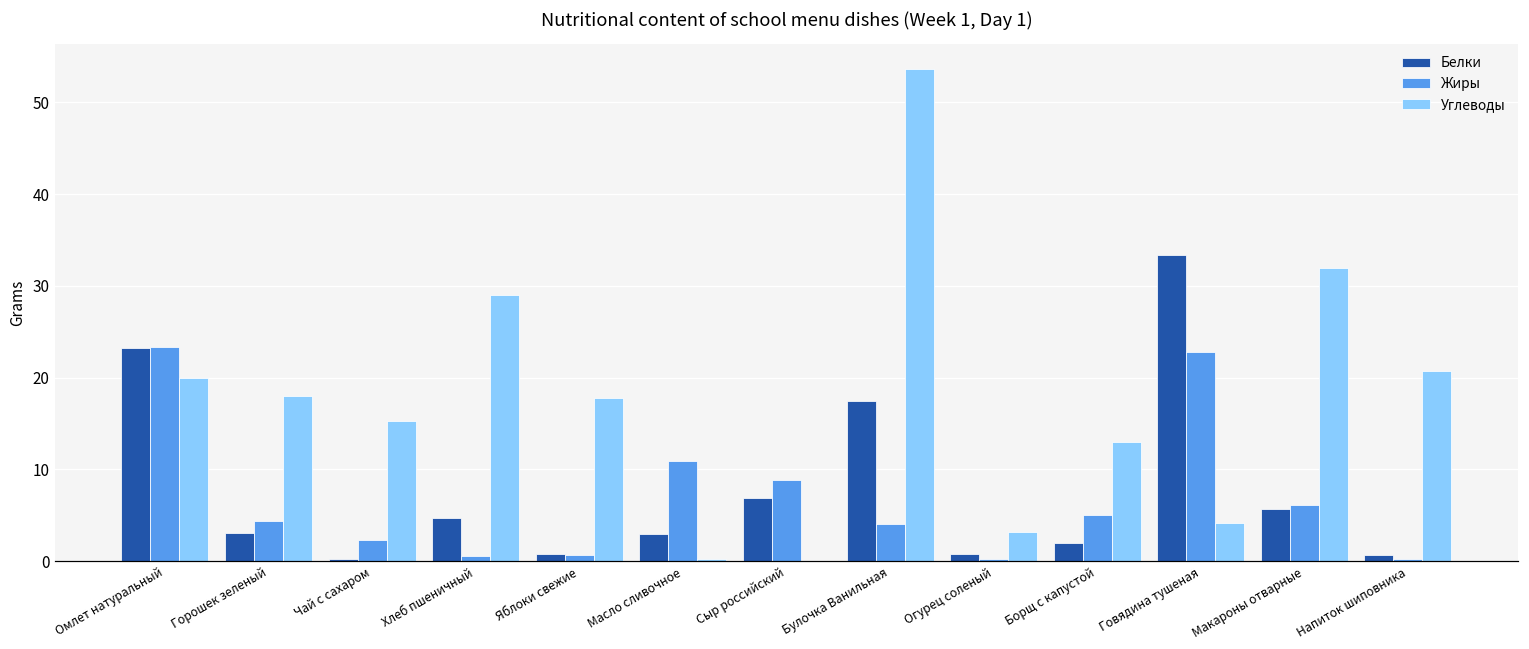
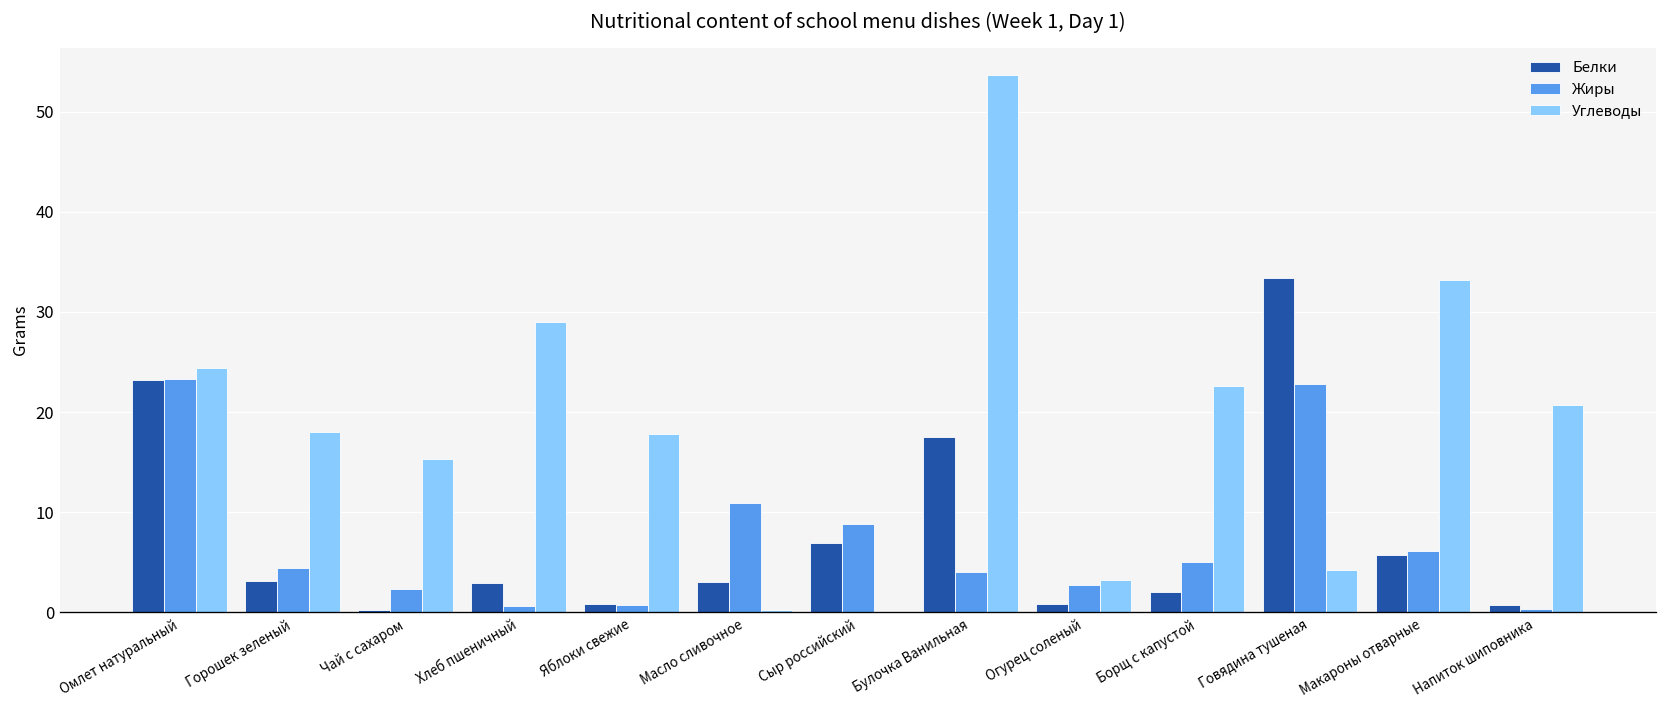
  {
    "Белки": {
      "Омлет натуральный": 23,
      "Горошек зеленый": 3,
-     "Хлеб пшеничный": 5,
+     "Хлеб пшеничный": 3,
      "Яблоки свежие": 1,
      "Масло сливочное": 3,
      "Сыр российский": 7,
      "Булочка Ванильная": 17,
      "Огурец соленый": 1,
      "Борщ с капустой": 2,
      "Говядина тушеная": 33,
      "Макароны отварные": 6,
      "Напиток шиповника": 1
    },
    "Жиры": {
      "Омлет натуральный": 23,
      "Горошек зеленый": 4,
      "Чай с сахаром": 2,
      "Хлеб пшеничный": 1,
      "Яблоки свежие": 1,
      "Масло сливочное": 11,
      "Сыр российский": 9,
      "Булочка Ванильная": 4,
-     "Огурец соленый": 0,
+     "Огурец соленый": 3,
      "Борщ с капустой": 5,
      "Говядина тушеная": 23,
      "Макароны отварные": 6
    },
    "Углеводы": {
-     "Омлет натуральный": 20,
+     "Омлет натуральный": 24,
      "Горошек зеленый": 18,
      "Чай с сахаром": 15,
      "Хлеб пшеничный": 29,
      "Яблоки свежие": 18,
      "Сыр российский": 0,
      "Булочка Ванильная": 54,
      "Огурец соленый": 3,
-     "Борщ с капустой": 13,
+     "Борщ с капустой": 23,
      "Говядина тушеная": 4,
-     "Макароны отварные": 32,
+     "Макароны отварные": 33,
      "Напиток шиповника": 21
    }
  }
